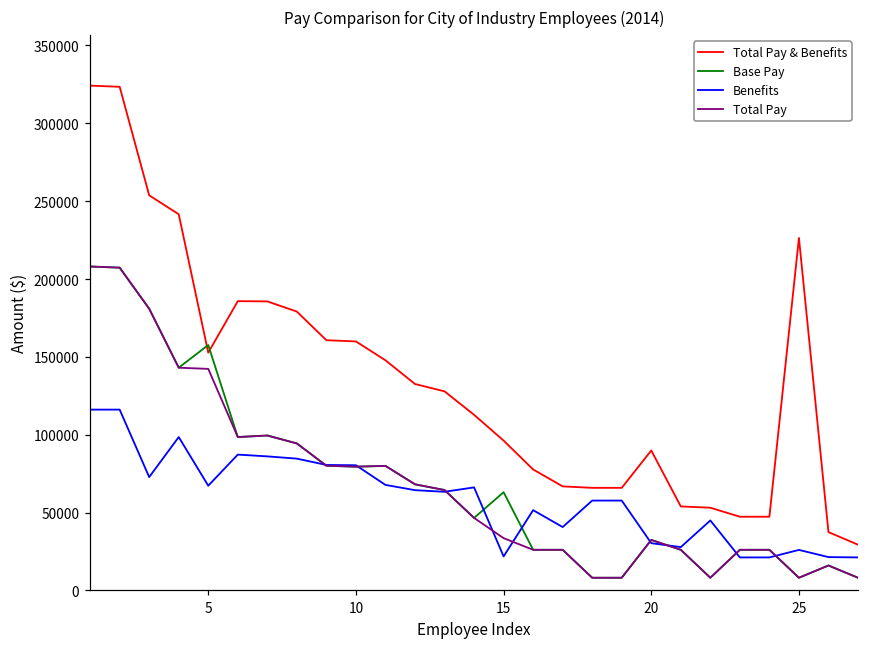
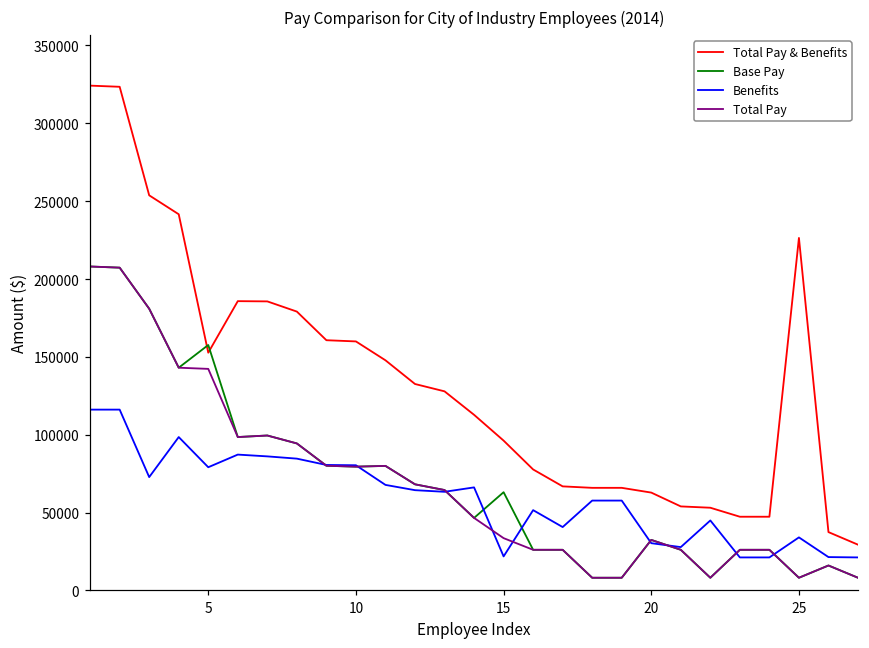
  {
    "Total Pay & Benefits": {
      "5": 153000,
      "10": 160000,
      "15": 96000,
-     "20": 90000,
+     "20": 63000,
      "25": 226000
    },
    "Base Pay": {
      "5": 158000,
      "15": 63000
    },
    "Benefits": {
-     "5": 67000,
+     "5": 79000,
      "15": 22000,
      "20": 30000,
-     "25": 26000
+     "25": 34000
    },
    "Total Pay": {
      "5": 142000,
      "15": 34000
    }
  }
